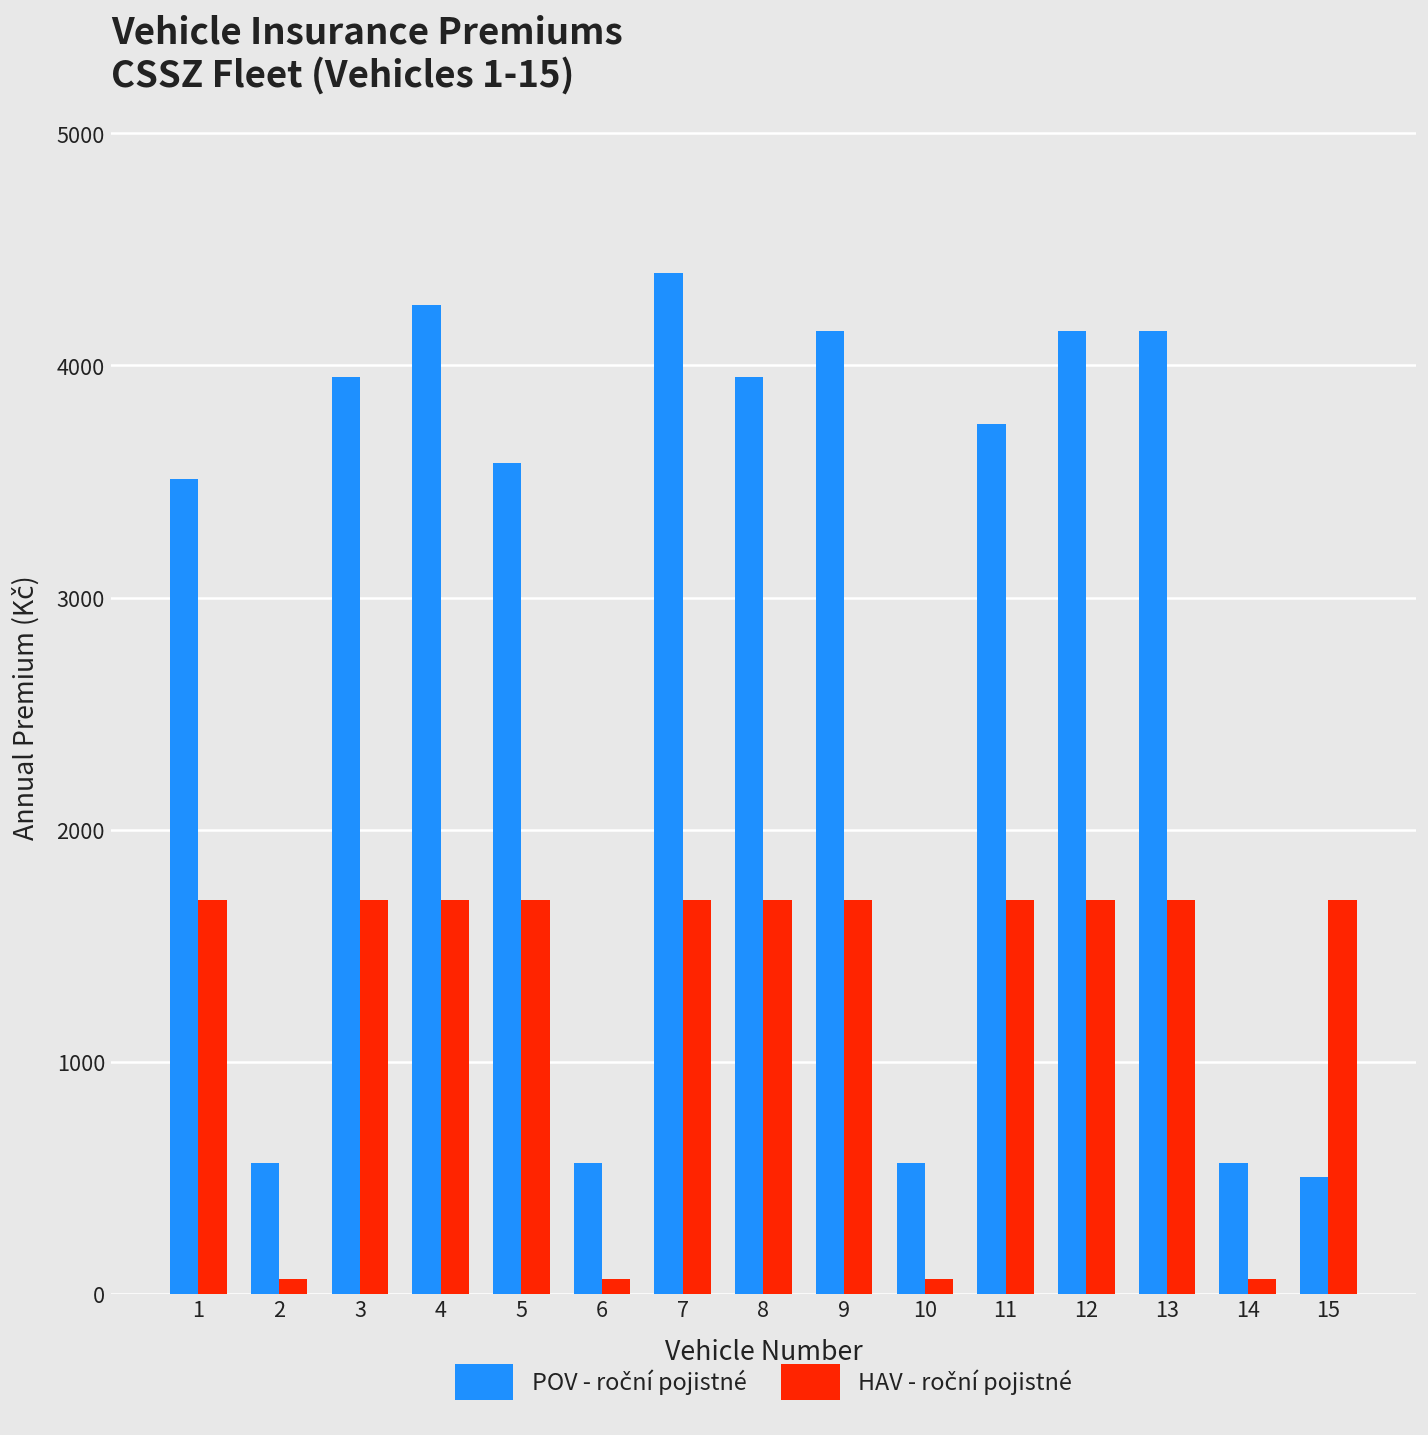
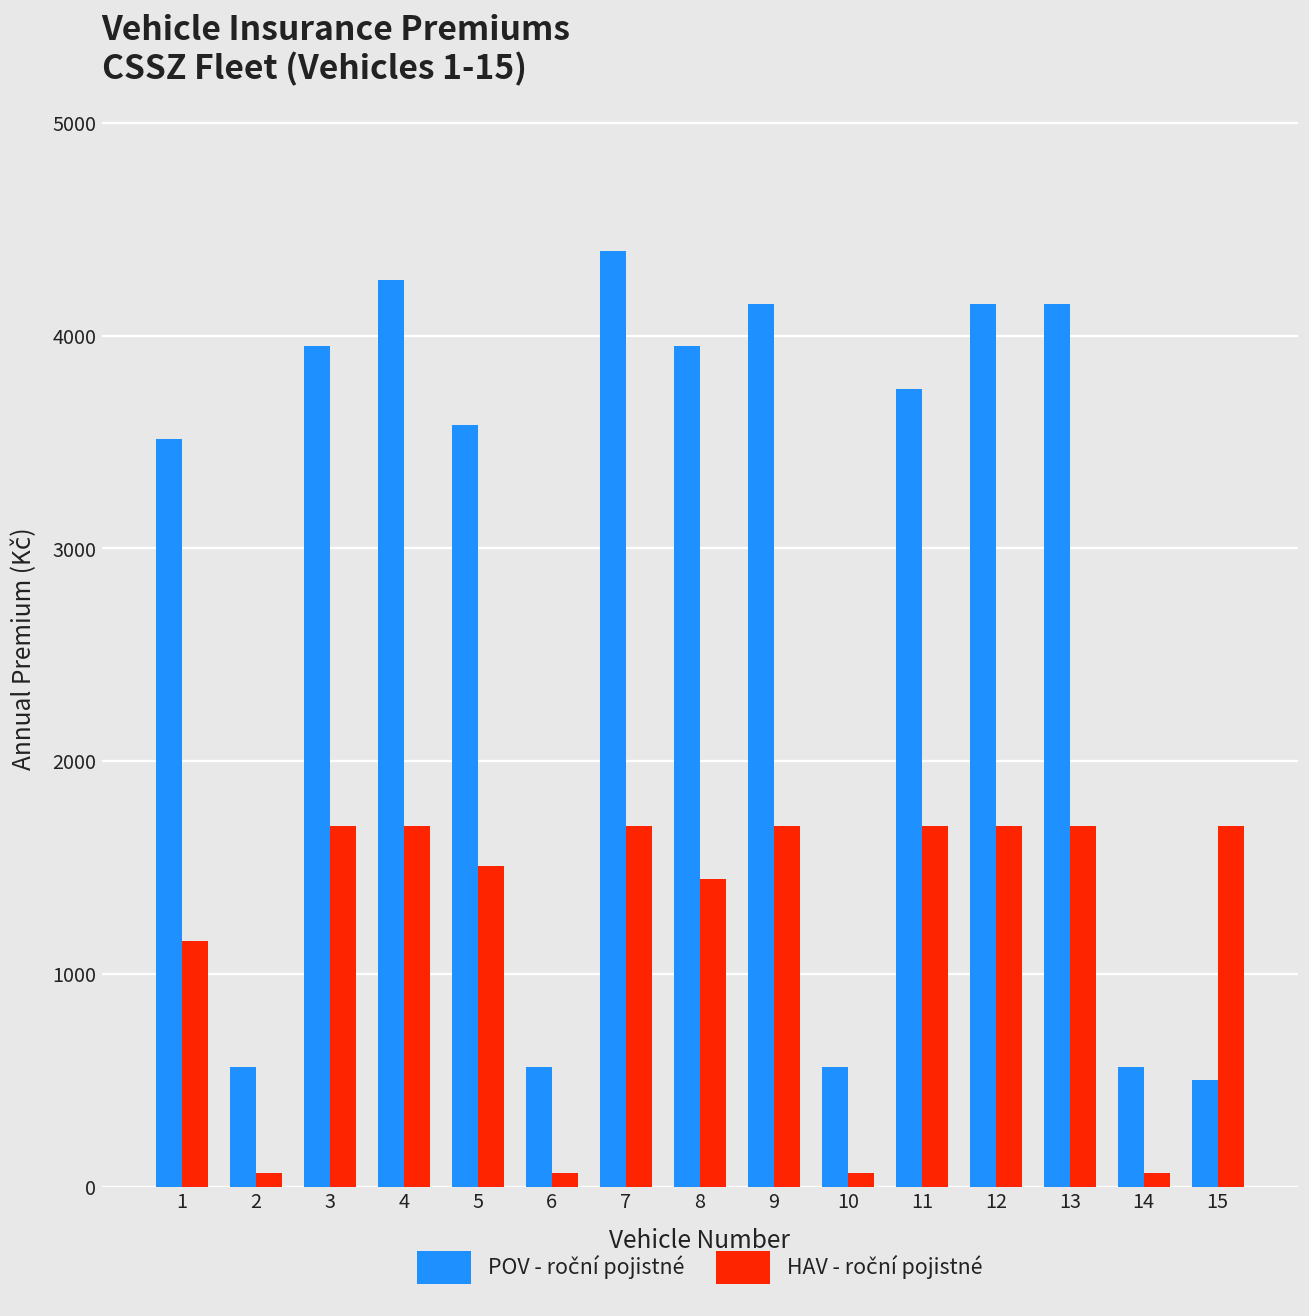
  {
    "POV - roční pojistné": {
      "1": 3510,
      "2": 560,
      "3": 3950,
      "4": 4260,
      "5": 3580,
      "6": 560,
      "7": 4400,
      "8": 3950,
      "9": 4150,
      "10": 560,
      "11": 3750,
      "12": 4150,
      "13": 4150,
      "14": 560,
      "15": 500
    },
    "HAV - roční pojistné": {
-     "1": 1700,
+     "1": 1160,
      "2": 60,
      "3": 1700,
      "4": 1700,
-     "5": 1700,
+     "5": 1510,
      "6": 60,
      "7": 1700,
-     "8": 1700,
+     "8": 1450,
      "9": 1700,
      "10": 60,
      "11": 1700,
      "12": 1700,
      "13": 1700,
      "14": 60,
      "15": 1700
    }
  }
